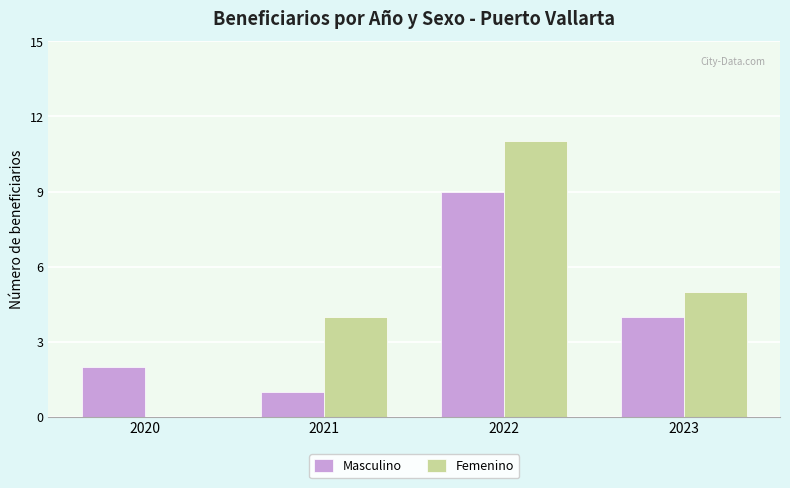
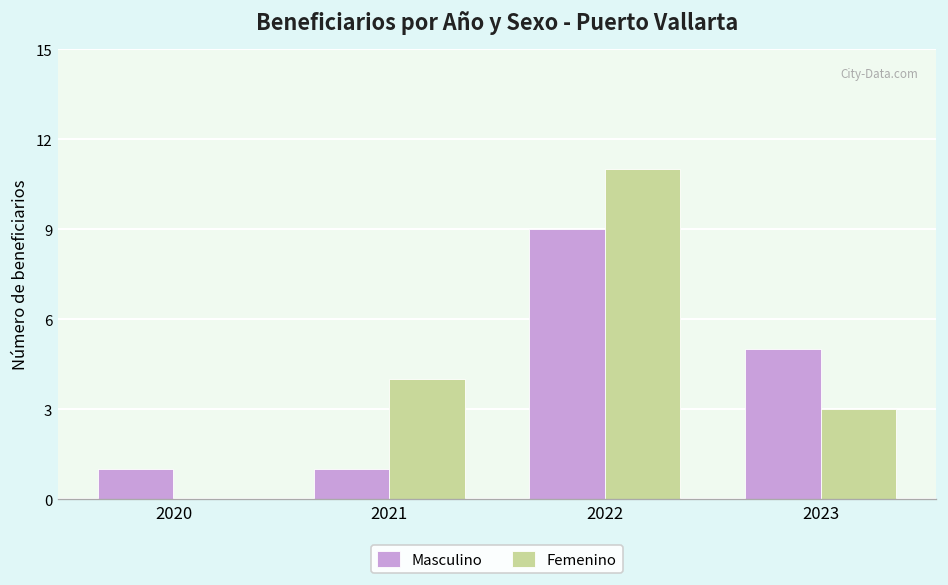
  {
    "Masculino": {
-     "2020": 2,
+     "2020": 1,
      "2021": 1,
      "2022": 9,
-     "2023": 4
+     "2023": 5
    },
    "Femenino": {
      "2020": 0,
      "2021": 4,
      "2022": 11,
-     "2023": 5
+     "2023": 3
    }
  }
